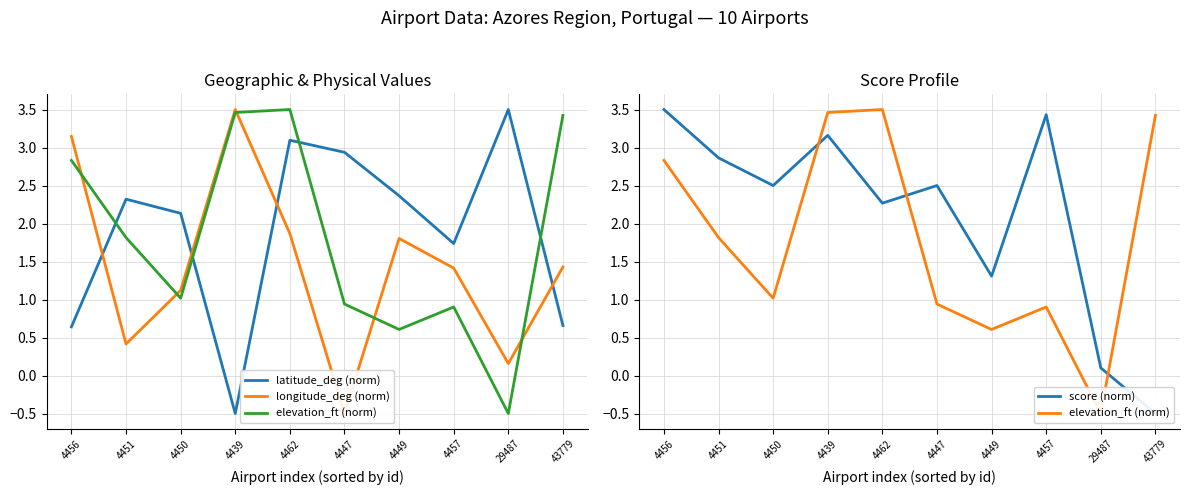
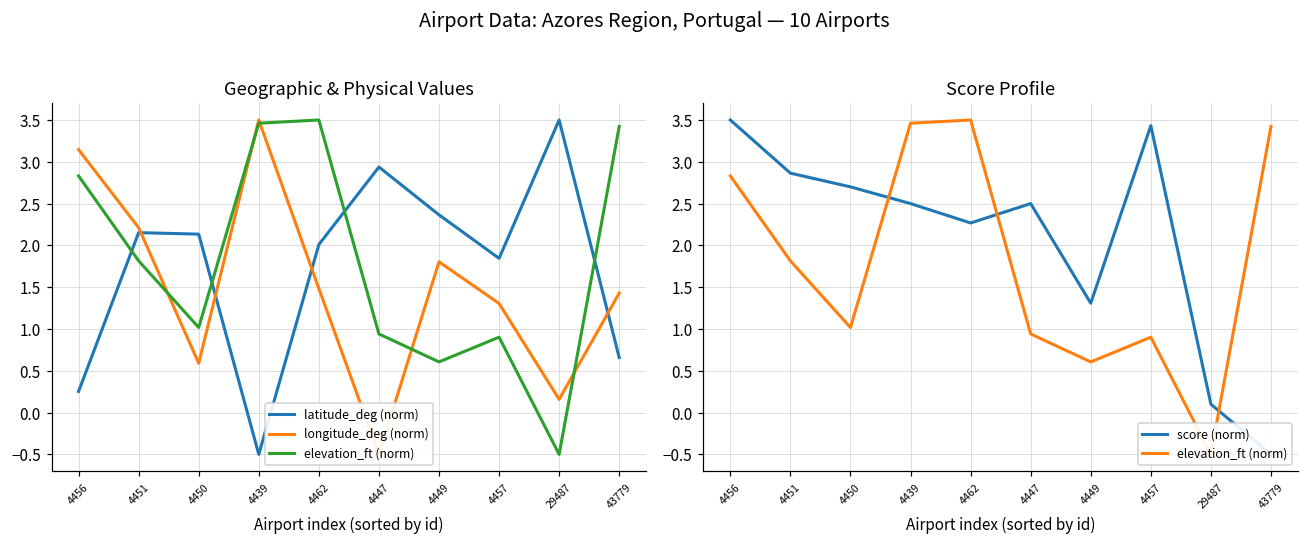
  {
    "Geographic & Physical Values": {
      "latitude_deg (norm)": {
-       "4456": 0.6,
-       "4451": 2.3,
+       "4456": 0.3,
+       "4451": 2.2,
        "4450": 2.1,
        "4439": -0.5,
-       "4462": 3.1,
+       "4462": 2.0,
        "4447": 2.9,
        "4449": 2.4,
-       "4457": 1.7,
+       "4457": 1.8,
        "29487": 3.5,
        "43779": 0.7
      },
      "longitude_deg (norm)": {
        "4456": 3.1,
-       "4451": 0.4,
-       "4450": 1.1,
+       "4451": 2.2,
+       "4450": 0.6,
        "4439": 3.5,
-       "4462": 1.9,
+       "4462": 1.5,
        "4449": 1.8,
-       "4457": 1.4,
+       "4457": 1.3,
        "29487": 0.2,
        "43779": 1.4
      }
    },
    "Score Profile": {
      "score (norm)": {
        "4456": 3.5,
        "4451": 2.9,
-       "4450": 2.5,
-       "4439": 3.2,
+       "4450": 2.7,
+       "4439": 2.5,
        "4462": 2.3,
        "4447": 2.5,
        "4449": 1.3,
        "4457": 3.4,
        "29487": 0.1
      },
      "elevation_ft (norm)": {
        "4456": 2.8,
        "4451": 1.8,
        "4450": 1.0,
        "4439": 3.5,
        "4462": 3.5,
        "4447": 0.9,
        "4449": 0.6,
        "4457": 0.9,
        "43779": 3.4
      }
    }
  }
